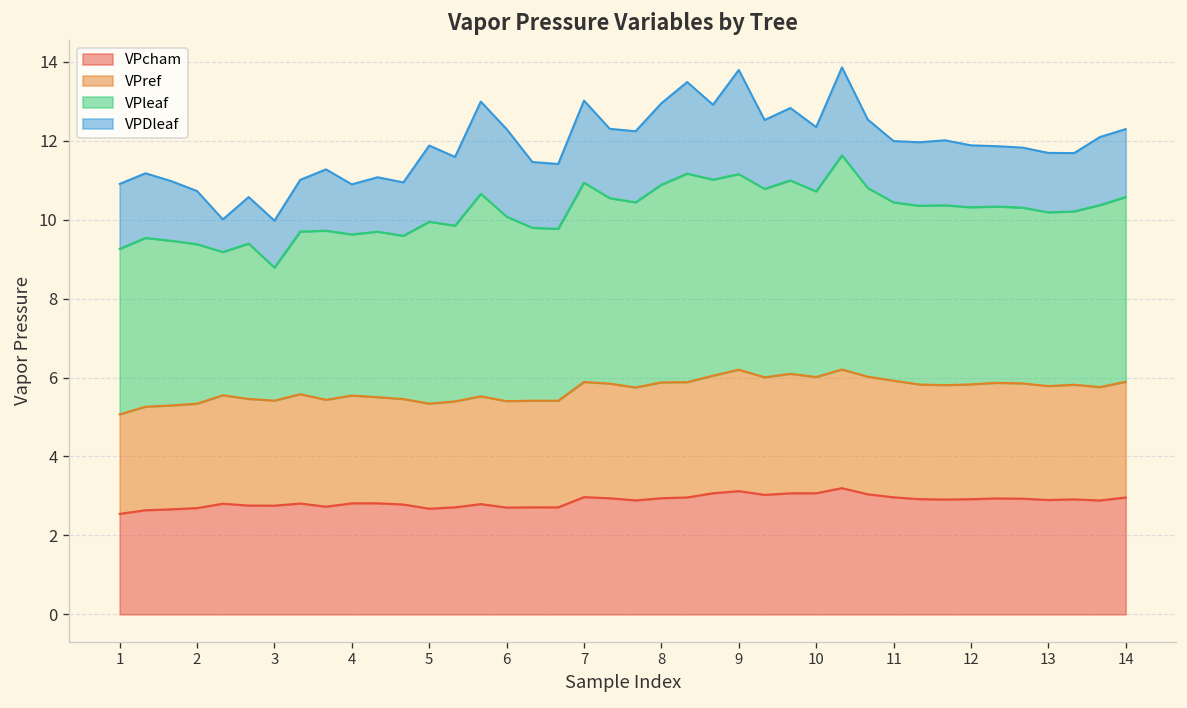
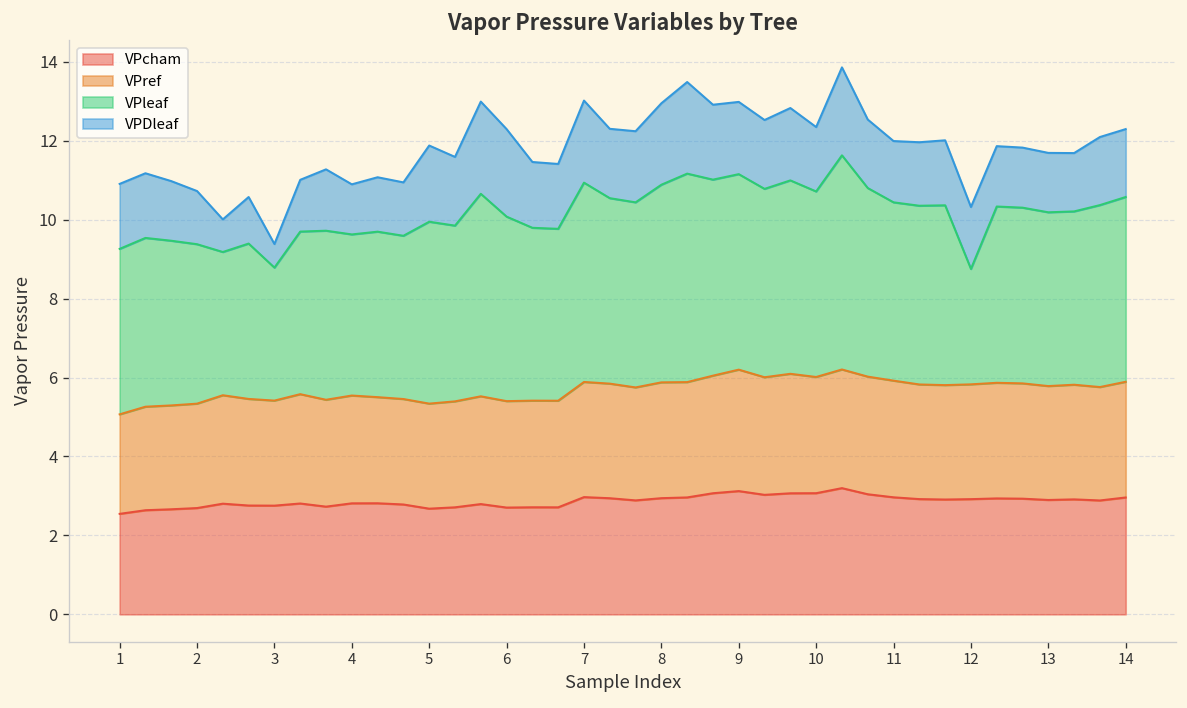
  {
    "VPleaf": {
      "3": 3.4,
      "6": 4.7,
      "9": 5.0,
-     "12": 4.5
+     "12": 2.9
    },
    "VPDleaf": {
-     "3": 1.2,
+     "3": 0.6,
      "6": 2.2,
-     "9": 2.6,
+     "9": 1.8,
      "12": 1.6
    }
  }
